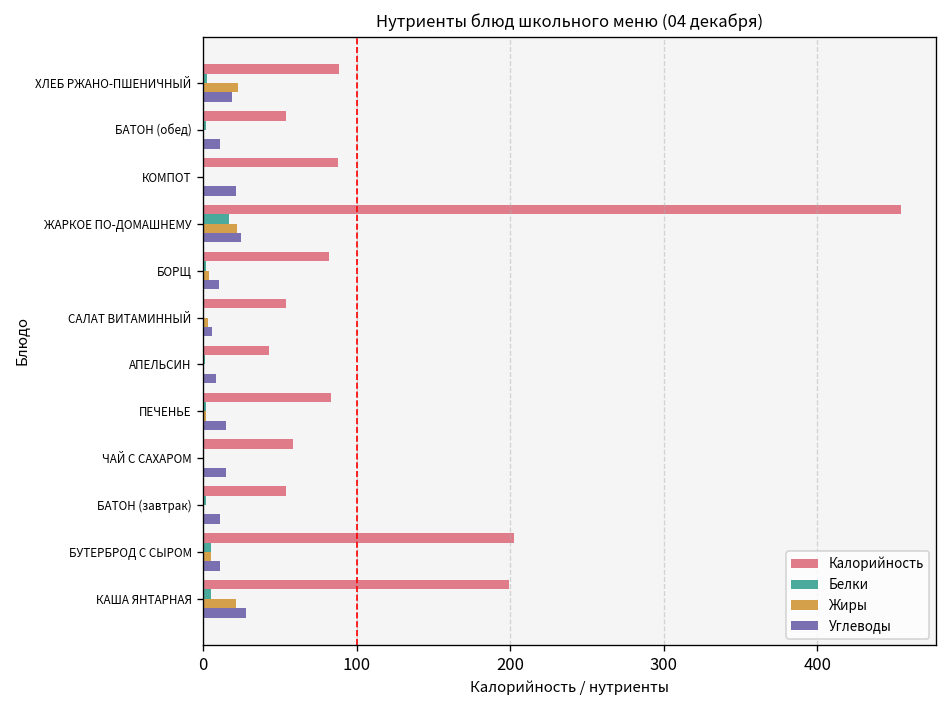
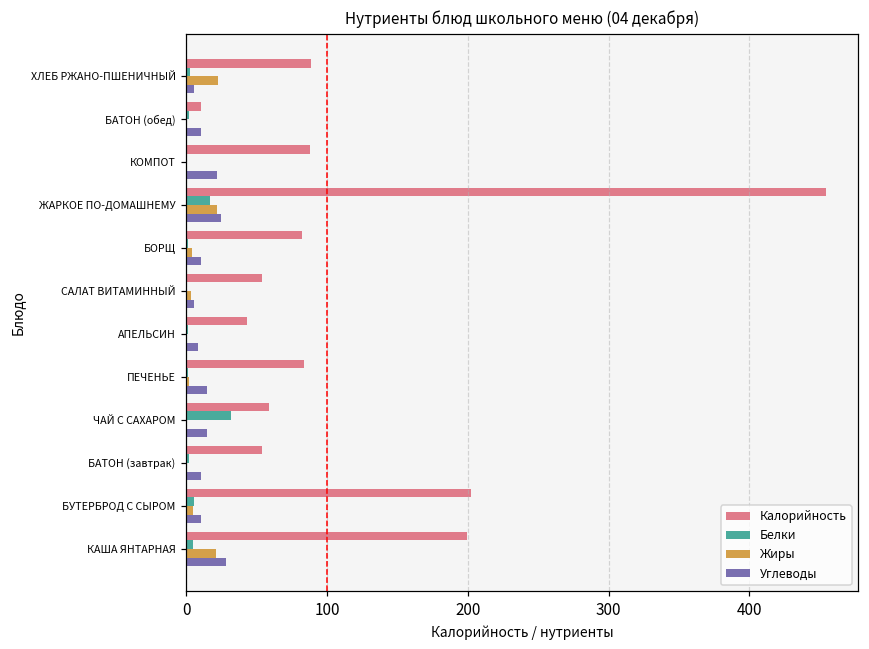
  {
    "Калорийность": {
      "ХЛЕБ РЖАНО-ПШЕНИЧНЫЙ": 88,
-     "БАТОН (обед)": 54,
+     "БАТОН (обед)": 10,
      "КОМПОТ": 88,
      "ЖАРКОЕ ПО-ДОМАШНЕМУ": 455,
      "БОРЩ": 82,
      "САЛАТ ВИТАМИННЫЙ": 54,
      "АПЕЛЬСИН": 43,
      "ПЕЧЕНЬЕ": 83,
      "ЧАЙ С САХАРОМ": 58,
      "БАТОН (завтрак)": 54,
      "БУТЕРБРОД С СЫРОМ": 202,
      "КАША ЯНТАРНАЯ": 199
    },
    "Белки": {
      "ХЛЕБ РЖАНО-ПШЕНИЧНЫЙ": 3,
      "ЖАРКОЕ ПО-ДОМАШНЕМУ": 17,
-     "ЧАЙ С САХАРОМ": 0,
+     "ЧАЙ С САХАРОМ": 32,
      "БУТЕРБРОД С СЫРОМ": 5,
      "КАША ЯНТАРНАЯ": 5
    },
    "Жиры": {
      "ХЛЕБ РЖАНО-ПШЕНИЧНЫЙ": 23,
      "ЖАРКОЕ ПО-ДОМАШНЕМУ": 22,
      "БОРЩ": 4,
      "САЛАТ ВИТАМИННЫЙ": 3,
      "ПЕЧЕНЬЕ": 2,
      "БУТЕРБРОД С СЫРОМ": 5,
      "КАША ЯНТАРНАЯ": 21
    },
    "Углеводы": {
-     "ХЛЕБ РЖАНО-ПШЕНИЧНЫЙ": 19,
+     "ХЛЕБ РЖАНО-ПШЕНИЧНЫЙ": 5,
      "БАТОН (обед)": 11,
      "КОМПОТ": 22,
      "ЖАРКОЕ ПО-ДОМАШНЕМУ": 25,
      "БОРЩ": 10,
      "САЛАТ ВИТАМИННЫЙ": 6,
      "АПЕЛЬСИН": 8,
      "ПЕЧЕНЬЕ": 15,
      "ЧАЙ С САХАРОМ": 15,
      "БАТОН (завтрак)": 11,
      "БУТЕРБРОД С СЫРОМ": 11,
      "КАША ЯНТАРНАЯ": 28
    }
  }
